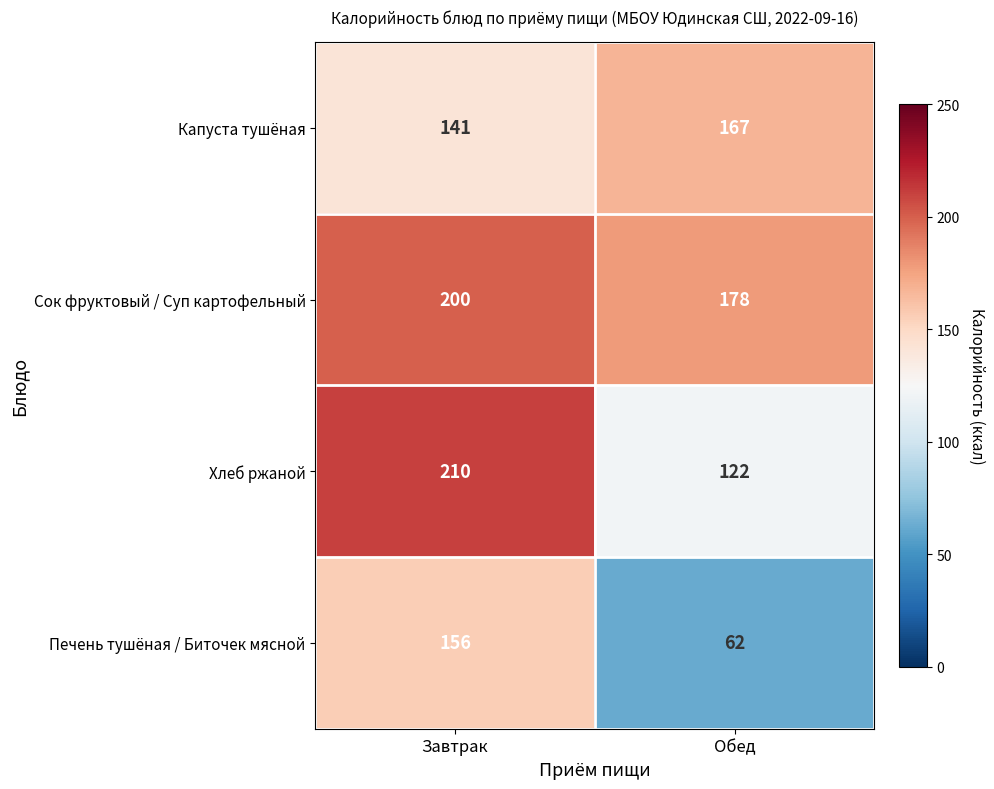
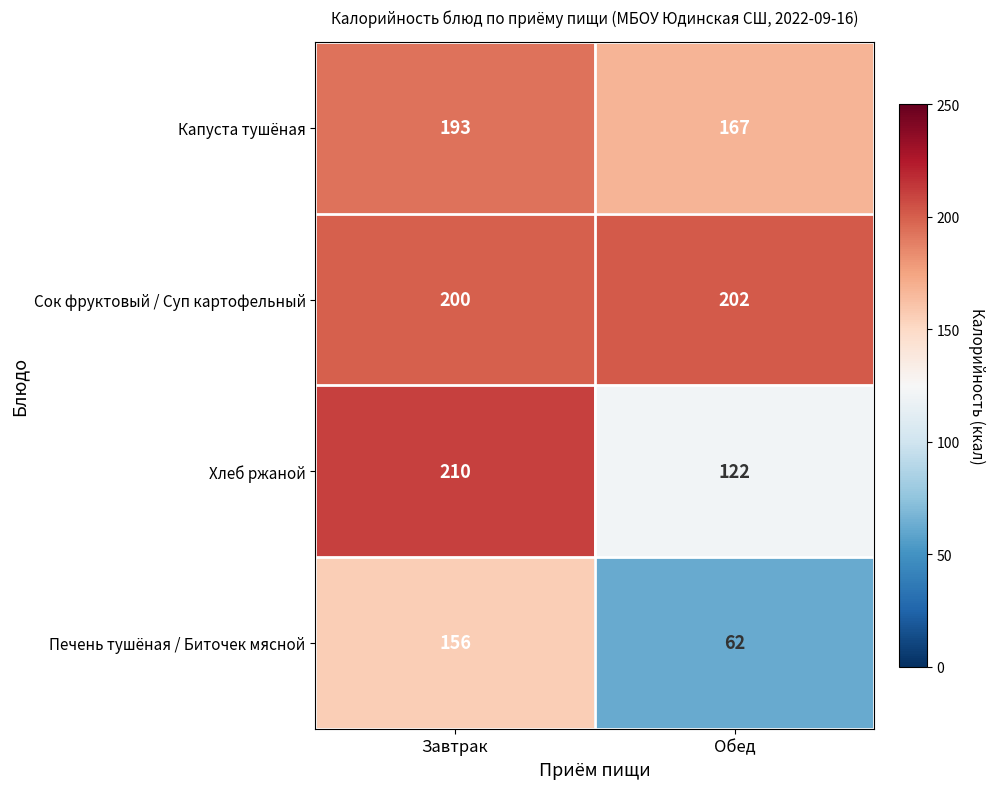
  {
    "Капуста тушёная": {
-     "Завтрак": 141,
+     "Завтрак": 193,
      "Обед": 167
    },
    "Сок фруктовый / Суп картофельный": {
      "Завтрак": 200,
-     "Обед": 178
+     "Обед": 202
    },
    "Хлеб ржаной": {
      "Завтрак": 210,
      "Обед": 122
    },
    "Печень тушёная / Биточек мясной": {
      "Завтрак": 156,
      "Обед": 62
    }
  }
